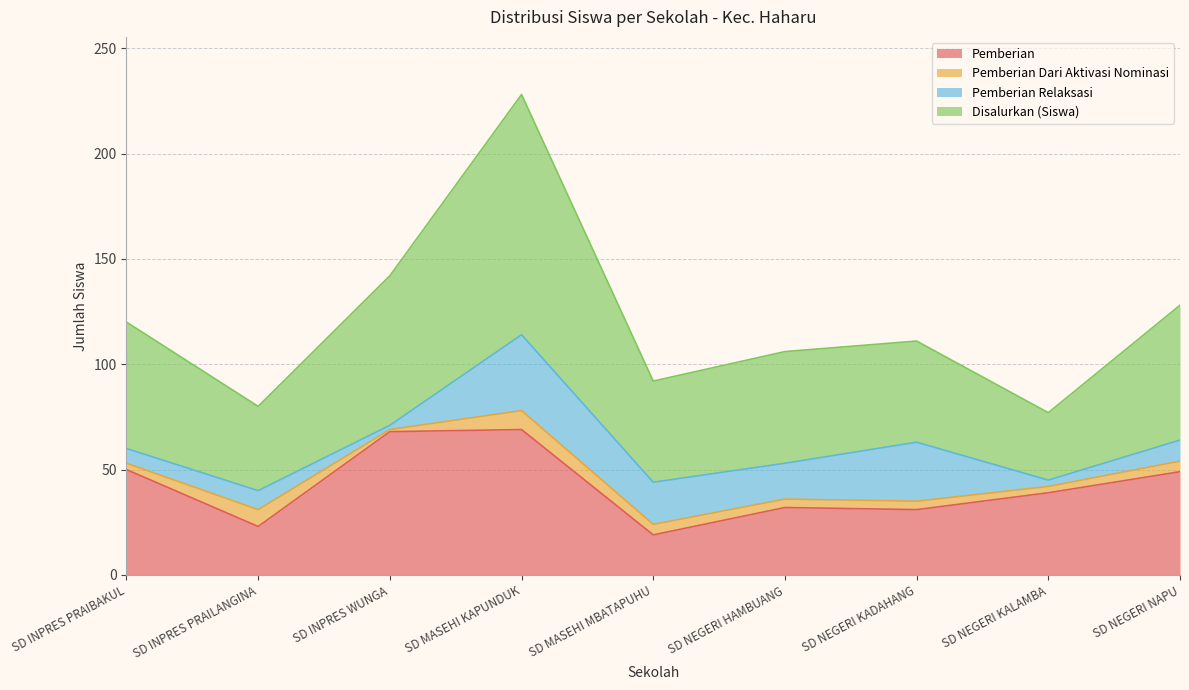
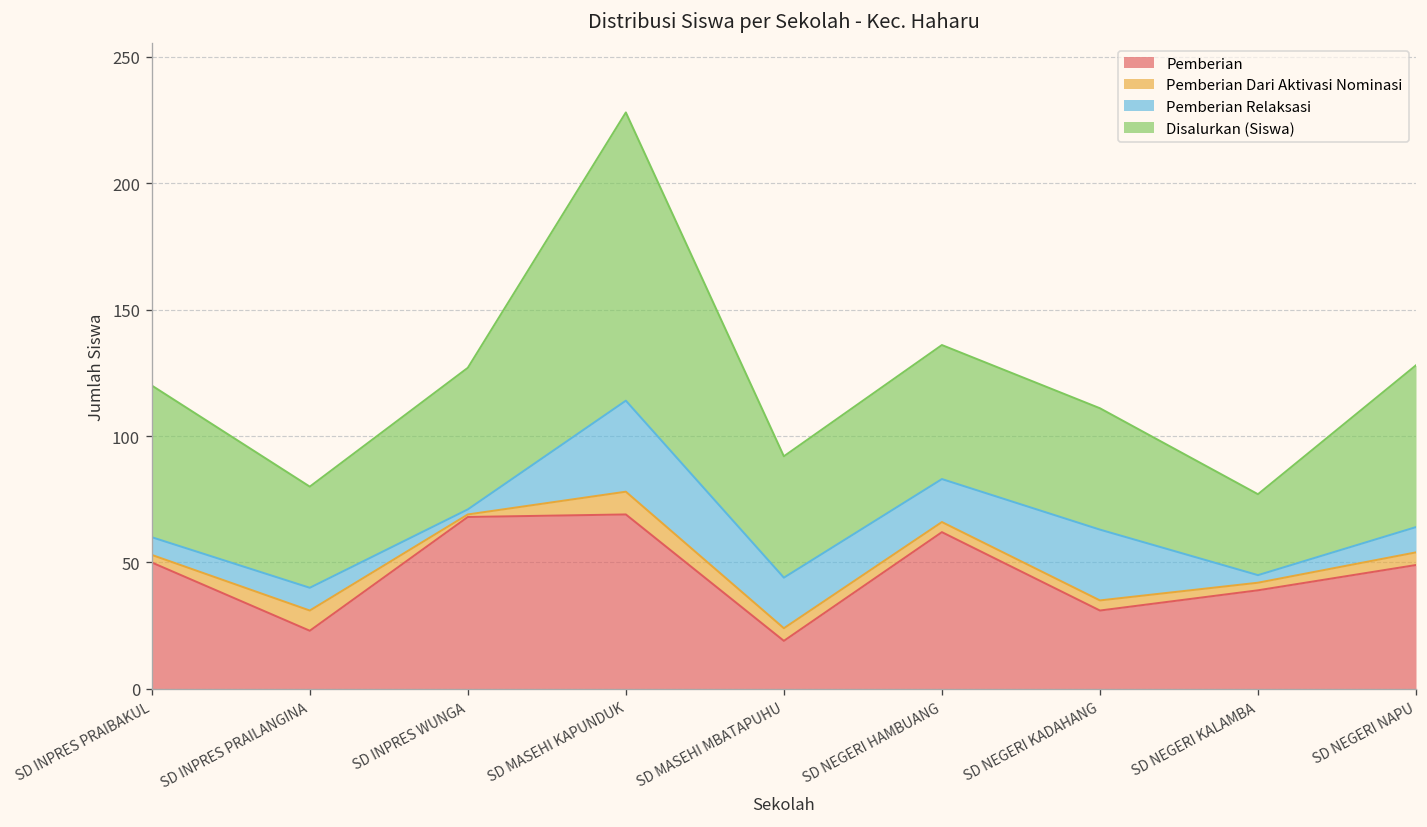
  {
    "Pemberian": {
      "SD INPRES PRAIBAKUL": 50,
      "SD INPRES PRAILANGINA": 23,
      "SD MASEHI KAPUNDUK": 69,
      "SD MASEHI MBATAPUHU": 19,
-     "SD NEGERI HAMBUANG": 32,
+     "SD NEGERI HAMBUANG": 62,
      "SD NEGERI KADAHANG": 31,
      "SD NEGERI KALAMBA": 39,
      "SD NEGERI NAPU": 49
    },
    "Pemberian Dari Aktivasi Nominasi": {
      "SD INPRES PRAIBAKUL": 3,
      "SD INPRES PRAILANGINA": 8,
      "SD MASEHI KAPUNDUK": 9,
      "SD MASEHI MBATAPUHU": 5,
      "SD NEGERI HAMBUANG": 4,
      "SD NEGERI KADAHANG": 4,
      "SD NEGERI KALAMBA": 3,
      "SD NEGERI NAPU": 5
    },
    "Pemberian Relaksasi": {
      "SD INPRES PRAIBAKUL": 7,
      "SD INPRES PRAILANGINA": 9,
      "SD INPRES WUNGA": 2,
      "SD MASEHI KAPUNDUK": 36,
      "SD MASEHI MBATAPUHU": 20,
      "SD NEGERI HAMBUANG": 17,
      "SD NEGERI KADAHANG": 28,
      "SD NEGERI KALAMBA": 3,
      "SD NEGERI NAPU": 10
    },
    "Disalurkan (Siswa)": {
      "SD INPRES PRAIBAKUL": 60,
      "SD INPRES PRAILANGINA": 40,
-     "SD INPRES WUNGA": 71,
+     "SD INPRES WUNGA": 56,
      "SD MASEHI KAPUNDUK": 114,
      "SD MASEHI MBATAPUHU": 48,
      "SD NEGERI HAMBUANG": 53,
      "SD NEGERI KADAHANG": 48,
      "SD NEGERI KALAMBA": 32,
      "SD NEGERI NAPU": 64
    }
  }
